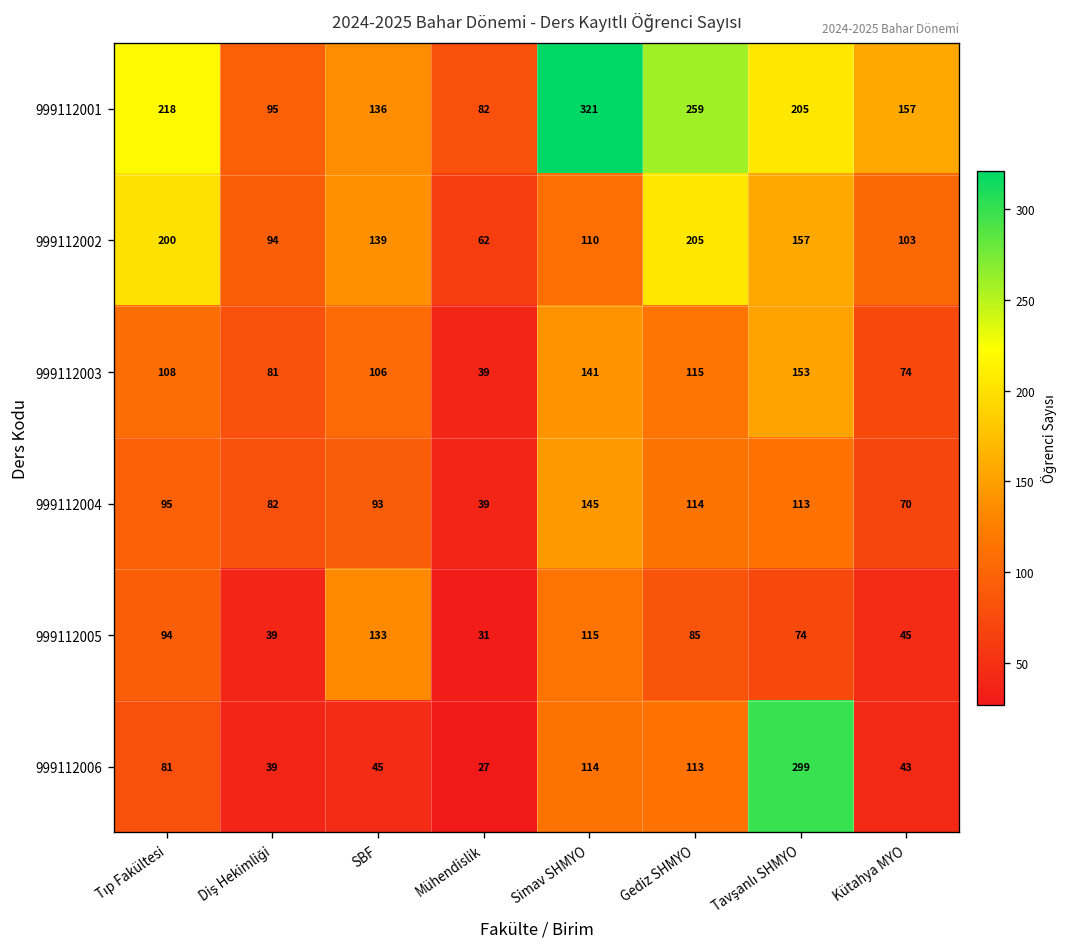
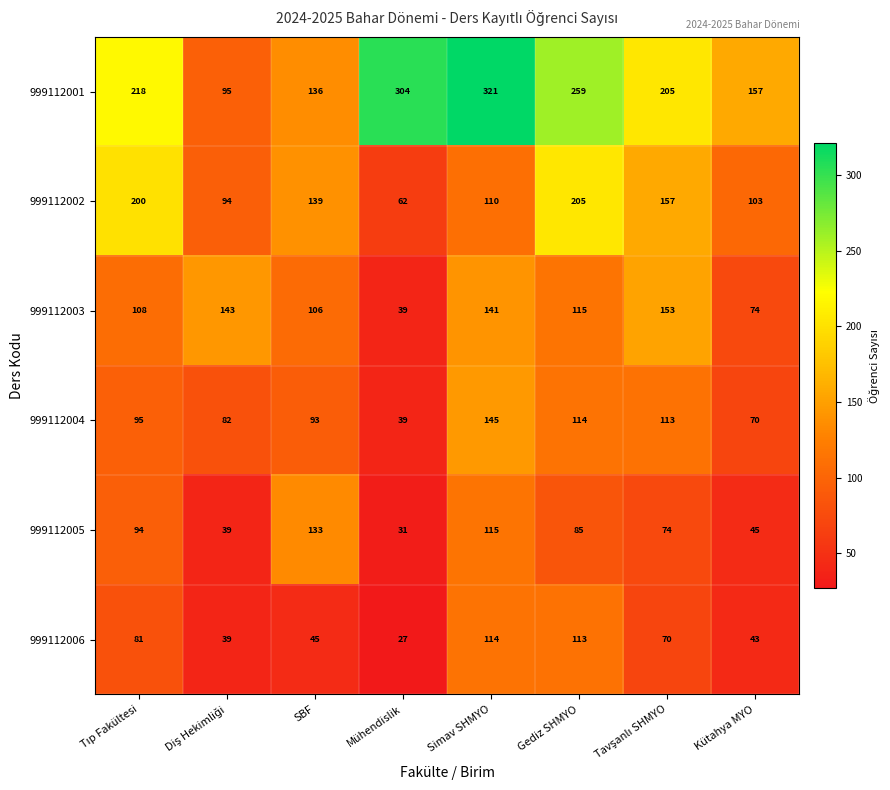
  {
    "999112001": {
      "Tıp Fakültesi": 218,
      "Diş Hekimliği": 95,
      "SBF": 136,
-     "Mühendislik": 82,
+     "Mühendislik": 304,
      "Simav SHMYO": 321,
      "Gediz SHMYO": 259,
      "Tavşanlı SHMYO": 205,
      "Kütahya MYO": 157
    },
    "999112002": {
      "Tıp Fakültesi": 200,
      "Diş Hekimliği": 94,
      "SBF": 139,
      "Mühendislik": 62,
      "Simav SHMYO": 110,
      "Gediz SHMYO": 205,
      "Tavşanlı SHMYO": 157,
      "Kütahya MYO": 103
    },
    "999112003": {
      "Tıp Fakültesi": 108,
-     "Diş Hekimliği": 81,
+     "Diş Hekimliği": 143,
      "SBF": 106,
      "Mühendislik": 39,
      "Simav SHMYO": 141,
      "Gediz SHMYO": 115,
      "Tavşanlı SHMYO": 153,
      "Kütahya MYO": 74
    },
    "999112004": {
      "Tıp Fakültesi": 95,
      "Diş Hekimliği": 82,
      "SBF": 93,
      "Mühendislik": 39,
      "Simav SHMYO": 145,
      "Gediz SHMYO": 114,
      "Tavşanlı SHMYO": 113,
      "Kütahya MYO": 70
    },
    "999112005": {
      "Tıp Fakültesi": 94,
      "Diş Hekimliği": 39,
      "SBF": 133,
      "Mühendislik": 31,
      "Simav SHMYO": 115,
      "Gediz SHMYO": 85,
      "Tavşanlı SHMYO": 74,
      "Kütahya MYO": 45
    },
    "999112006": {
      "Tıp Fakültesi": 81,
      "Diş Hekimliği": 39,
      "SBF": 45,
      "Mühendislik": 27,
      "Simav SHMYO": 114,
      "Gediz SHMYO": 113,
-     "Tavşanlı SHMYO": 299,
+     "Tavşanlı SHMYO": 70,
      "Kütahya MYO": 43
    }
  }
